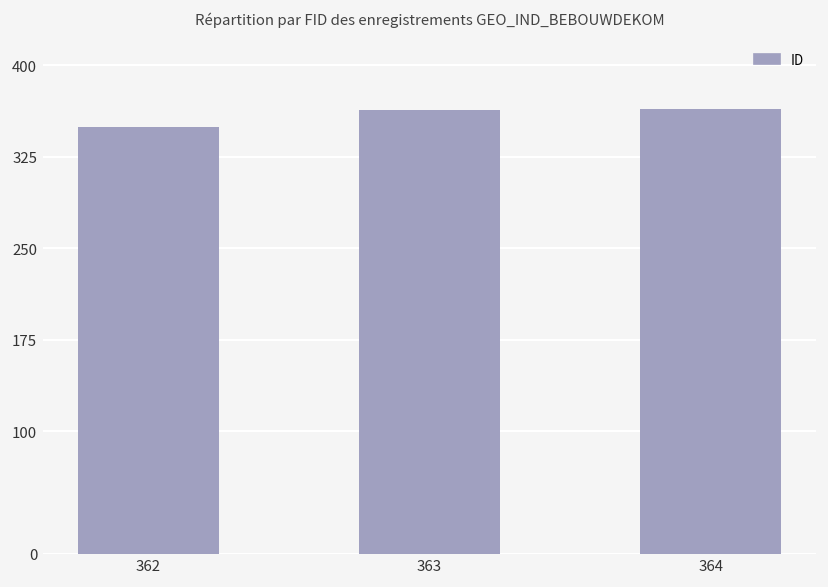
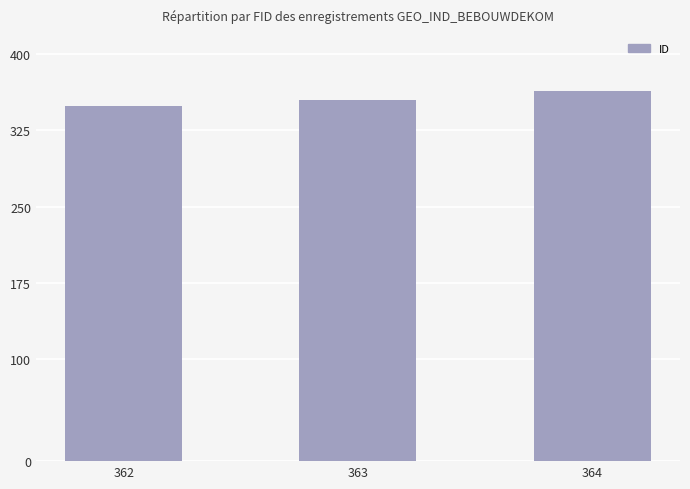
  {
    "362": 349,
-   "363": 363,
+   "363": 355,
    "364": 364
  }
